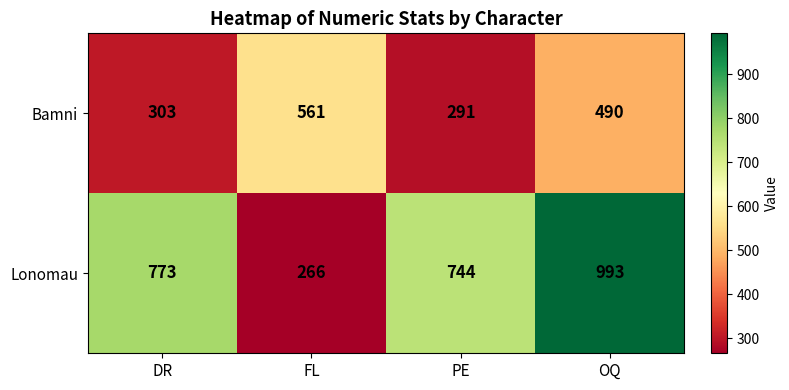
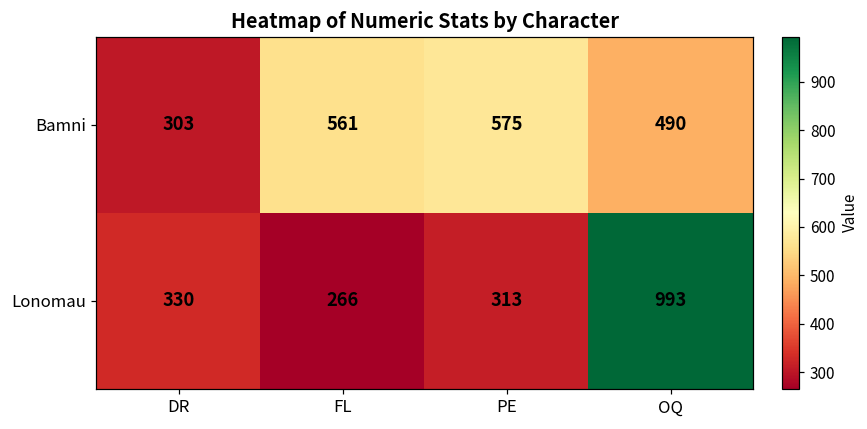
  {
    "Bamni": {
      "DR": 303,
      "FL": 561,
-     "PE": 291,
+     "PE": 575,
      "OQ": 490
    },
    "Lonomau": {
-     "DR": 773,
+     "DR": 330,
      "FL": 266,
-     "PE": 744,
+     "PE": 313,
      "OQ": 993
    }
  }
